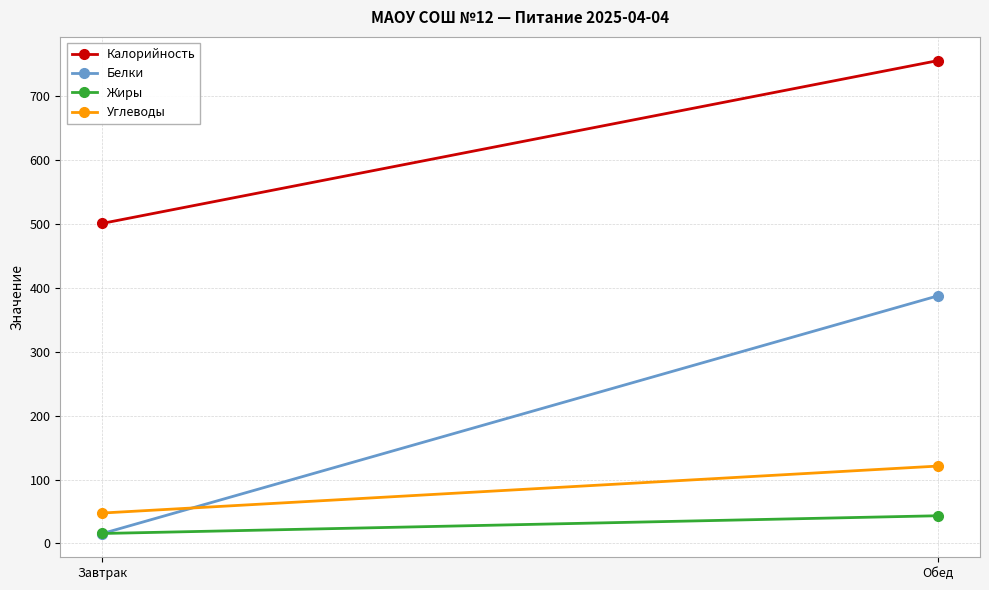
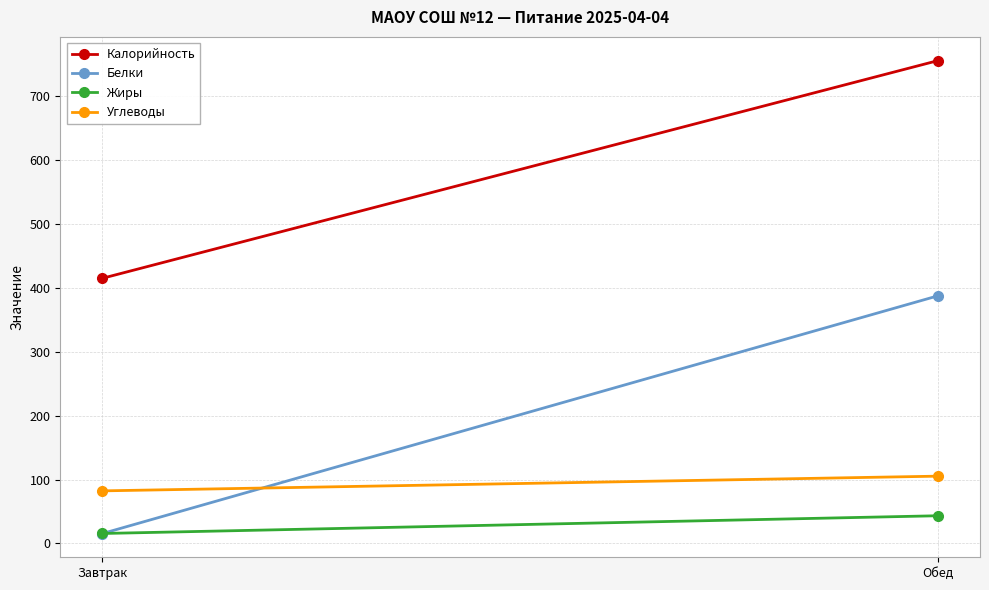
  {
    "Калорийность": {
-     "Завтрак": 500,
+     "Завтрак": 420,
      "Обед": 760
    },
    "Белки": {
      "Обед": 390
    },
    "Жиры": {
      "Обед": 40
    },
    "Углеводы": {
-     "Завтрак": 50,
-     "Обед": 120
+     "Завтрак": 80,
+     "Обед": 110
    }
  }
